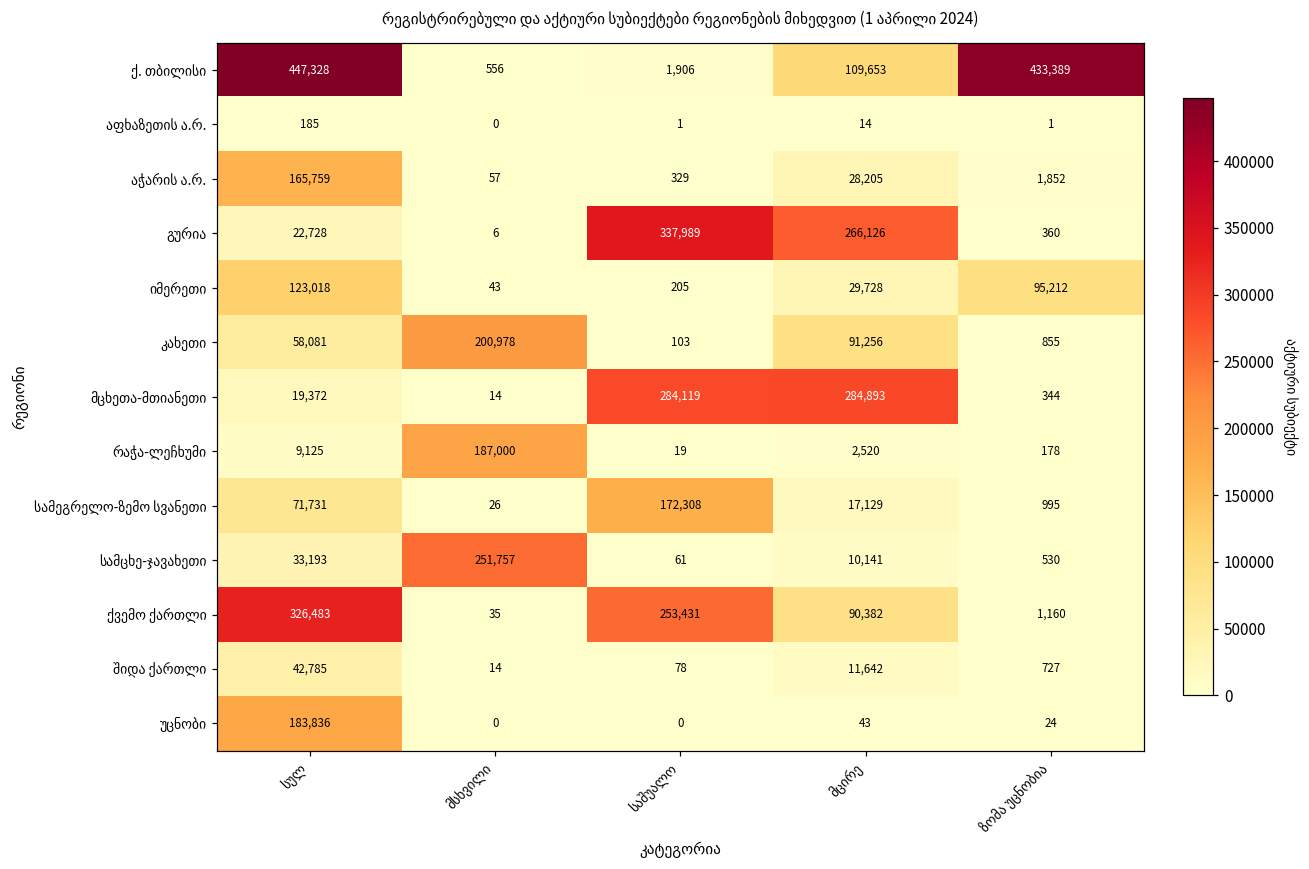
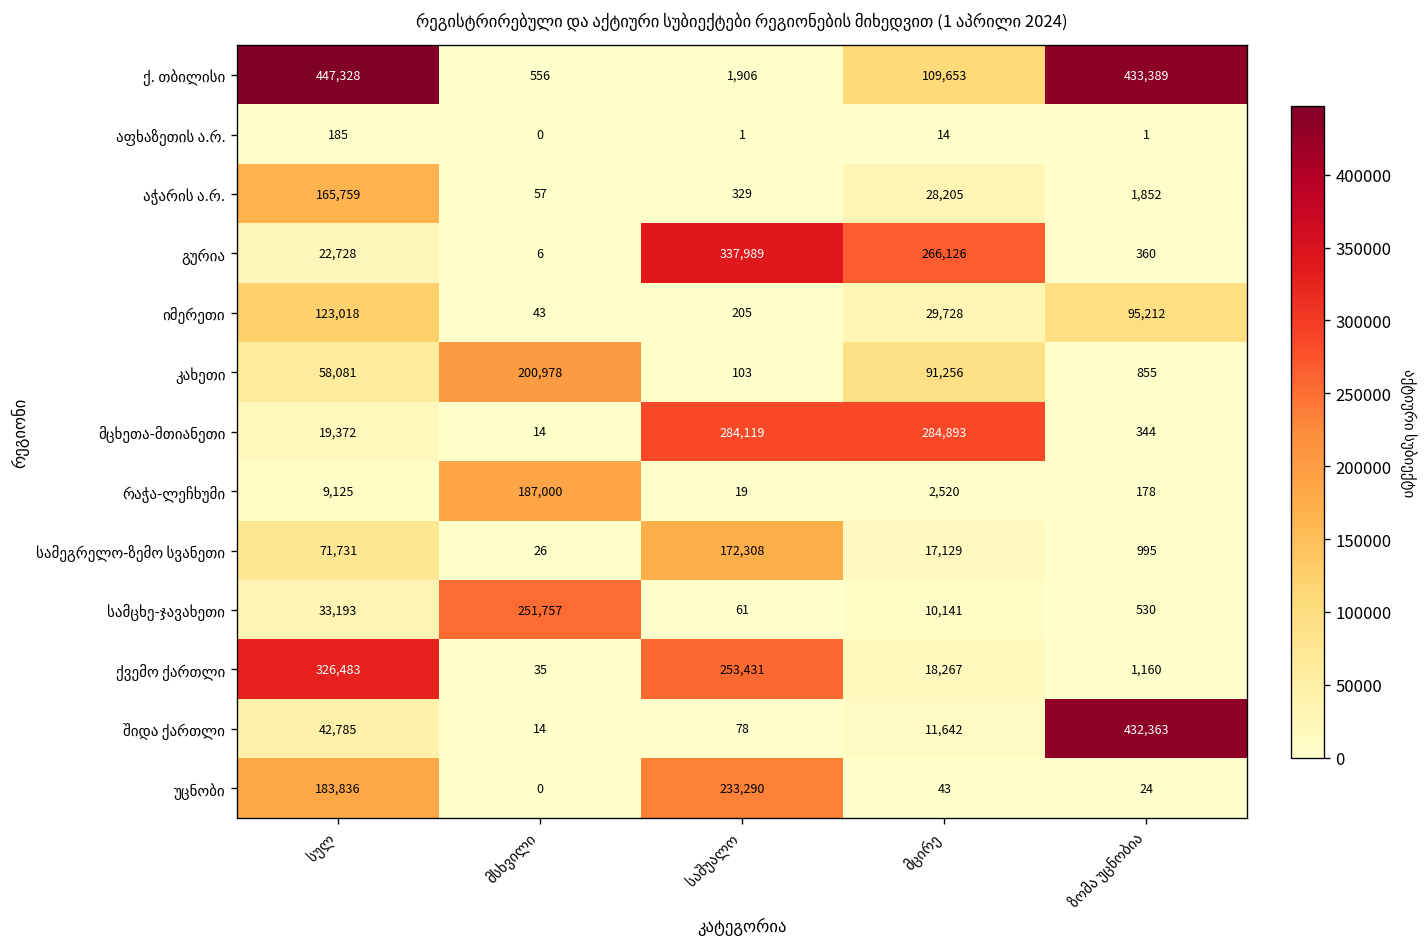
  {
    "ქ. თბილისი": {
      "სულ": "447,328",
      "მსხვილი": "556",
      "საშუალო": "1,906",
      "მცირე": "109,653",
      "ზომა უცნობია": "433,389"
    },
    "აფხაზეთის ა.რ.": {
      "სულ": "185",
      "მსხვილი": "0",
      "საშუალო": "1",
      "მცირე": "14",
      "ზომა უცნობია": "1"
    },
    "აჭარის ა.რ.": {
      "სულ": "165,759",
      "მსხვილი": "57",
      "საშუალო": "329",
      "მცირე": "28,205",
      "ზომა უცნობია": "1,852"
    },
    "გურია": {
      "სულ": "22,728",
      "მსხვილი": "6",
      "საშუალო": "337,989",
      "მცირე": "266,126",
      "ზომა უცნობია": "360"
    },
    "იმერეთი": {
      "სულ": "123,018",
      "მსხვილი": "43",
      "საშუალო": "205",
      "მცირე": "29,728",
      "ზომა უცნობია": "95,212"
    },
    "კახეთი": {
      "სულ": "58,081",
      "მსხვილი": "200,978",
      "საშუალო": "103",
      "მცირე": "91,256",
      "ზომა უცნობია": "855"
    },
    "მცხეთა-მთიანეთი": {
      "სულ": "19,372",
      "მსხვილი": "14",
      "საშუალო": "284,119",
      "მცირე": "284,893",
      "ზომა უცნობია": "344"
    },
    "რაჭა-ლეჩხუმი": {
      "სულ": "9,125",
      "მსხვილი": "187,000",
      "საშუალო": "19",
      "მცირე": "2,520",
      "ზომა უცნობია": "178"
    },
    "სამეგრელო-ზემო სვანეთი": {
      "სულ": "71,731",
      "მსხვილი": "26",
      "საშუალო": "172,308",
      "მცირე": "17,129",
      "ზომა უცნობია": "995"
    },
    "სამცხე-ჯავახეთი": {
      "სულ": "33,193",
      "მსხვილი": "251,757",
      "საშუალო": "61",
      "მცირე": "10,141",
      "ზომა უცნობია": "530"
    },
    "ქვემო ქართლი": {
      "სულ": "326,483",
      "მსხვილი": "35",
      "საშუალო": "253,431",
-     "მცირე": "90,382",
+     "მცირე": "18,267",
      "ზომა უცნობია": "1,160"
    },
    "შიდა ქართლი": {
      "სულ": "42,785",
      "მსხვილი": "14",
      "საშუალო": "78",
      "მცირე": "11,642",
-     "ზომა უცნობია": "727"
+     "ზომა უცნობია": "432,363"
    },
    "უცნობი": {
      "სულ": "183,836",
      "მსხვილი": "0",
-     "საშუალო": "0",
+     "საშუალო": "233,290",
      "მცირე": "43",
      "ზომა უცნობია": "24"
    }
  }
